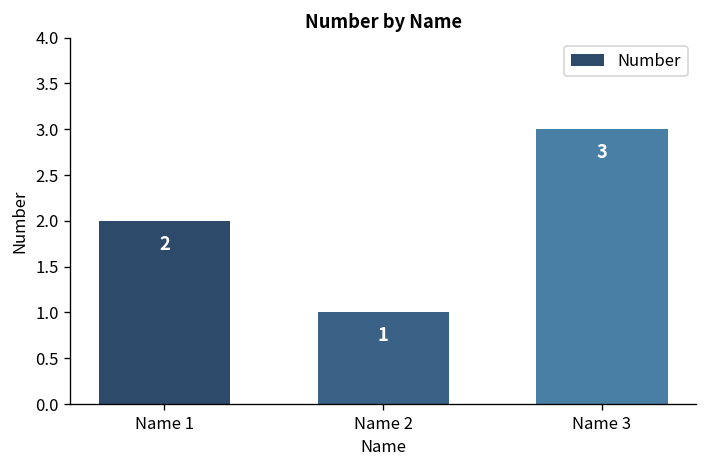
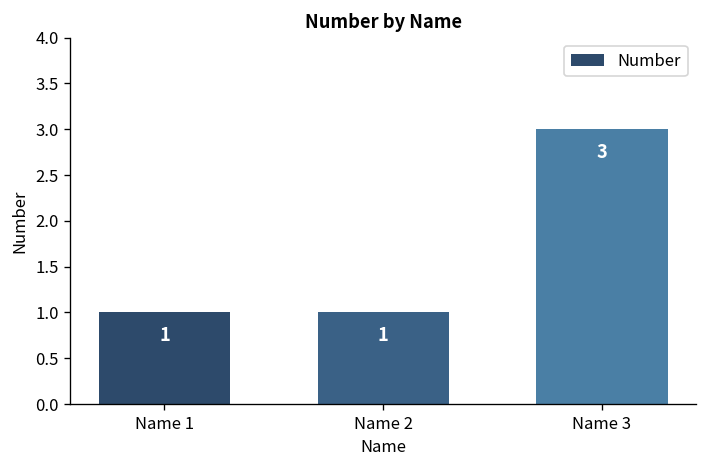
  {
-   "Name 1": 2,
+   "Name 1": 1,
    "Name 2": 1,
    "Name 3": 3
  }
